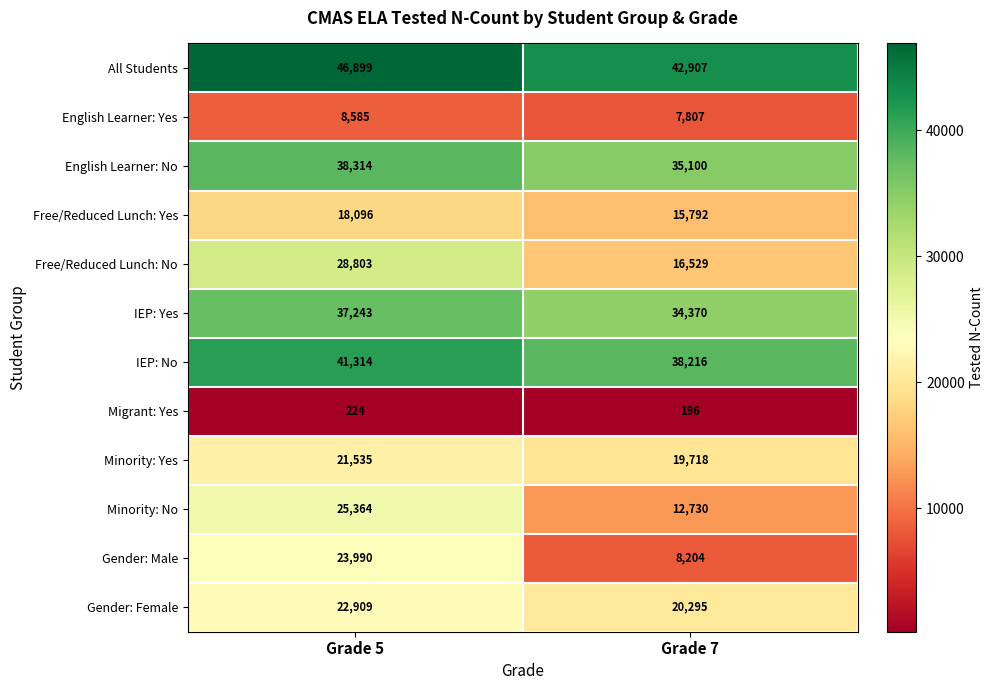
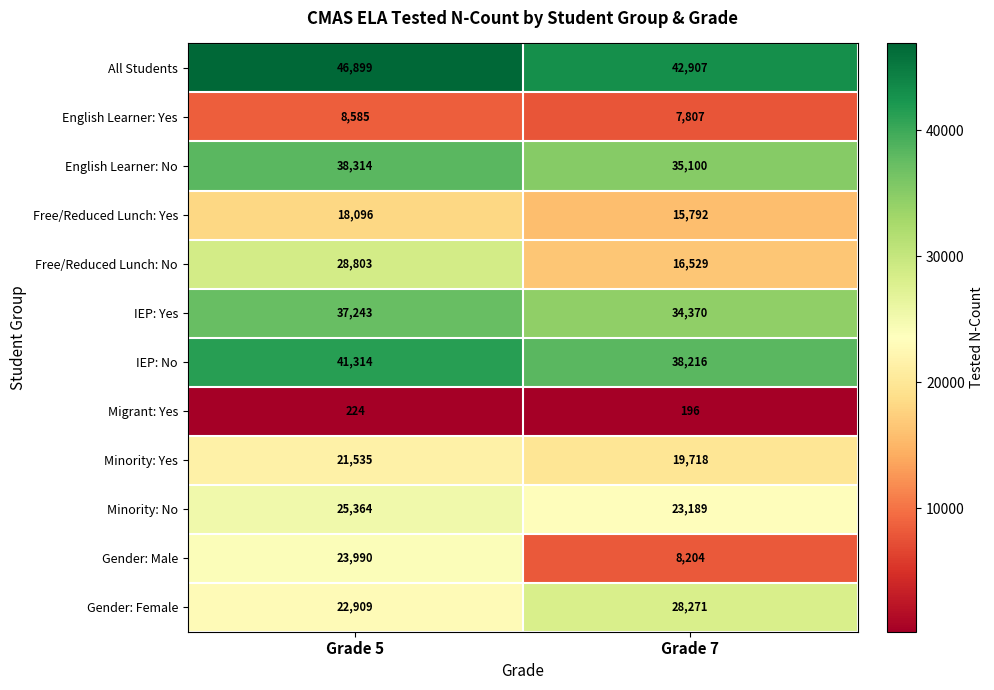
  {
    "All Students": {
      "Grade 5": "46,899",
      "Grade 7": "42,907"
    },
    "English Learner: Yes": {
      "Grade 5": "8,585",
      "Grade 7": "7,807"
    },
    "English Learner: No": {
      "Grade 5": "38,314",
      "Grade 7": "35,100"
    },
    "Free/Reduced Lunch: Yes": {
      "Grade 5": "18,096",
      "Grade 7": "15,792"
    },
    "Free/Reduced Lunch: No": {
      "Grade 5": "28,803",
      "Grade 7": "16,529"
    },
    "IEP: Yes": {
      "Grade 5": "37,243",
      "Grade 7": "34,370"
    },
    "IEP: No": {
      "Grade 5": "41,314",
      "Grade 7": "38,216"
    },
    "Migrant: Yes": {
      "Grade 5": "224",
      "Grade 7": "196"
    },
    "Minority: Yes": {
      "Grade 5": "21,535",
      "Grade 7": "19,718"
    },
    "Minority: No": {
      "Grade 5": "25,364",
-     "Grade 7": "12,730"
+     "Grade 7": "23,189"
    },
    "Gender: Male": {
      "Grade 5": "23,990",
      "Grade 7": "8,204"
    },
    "Gender: Female": {
      "Grade 5": "22,909",
-     "Grade 7": "20,295"
+     "Grade 7": "28,271"
    }
  }
